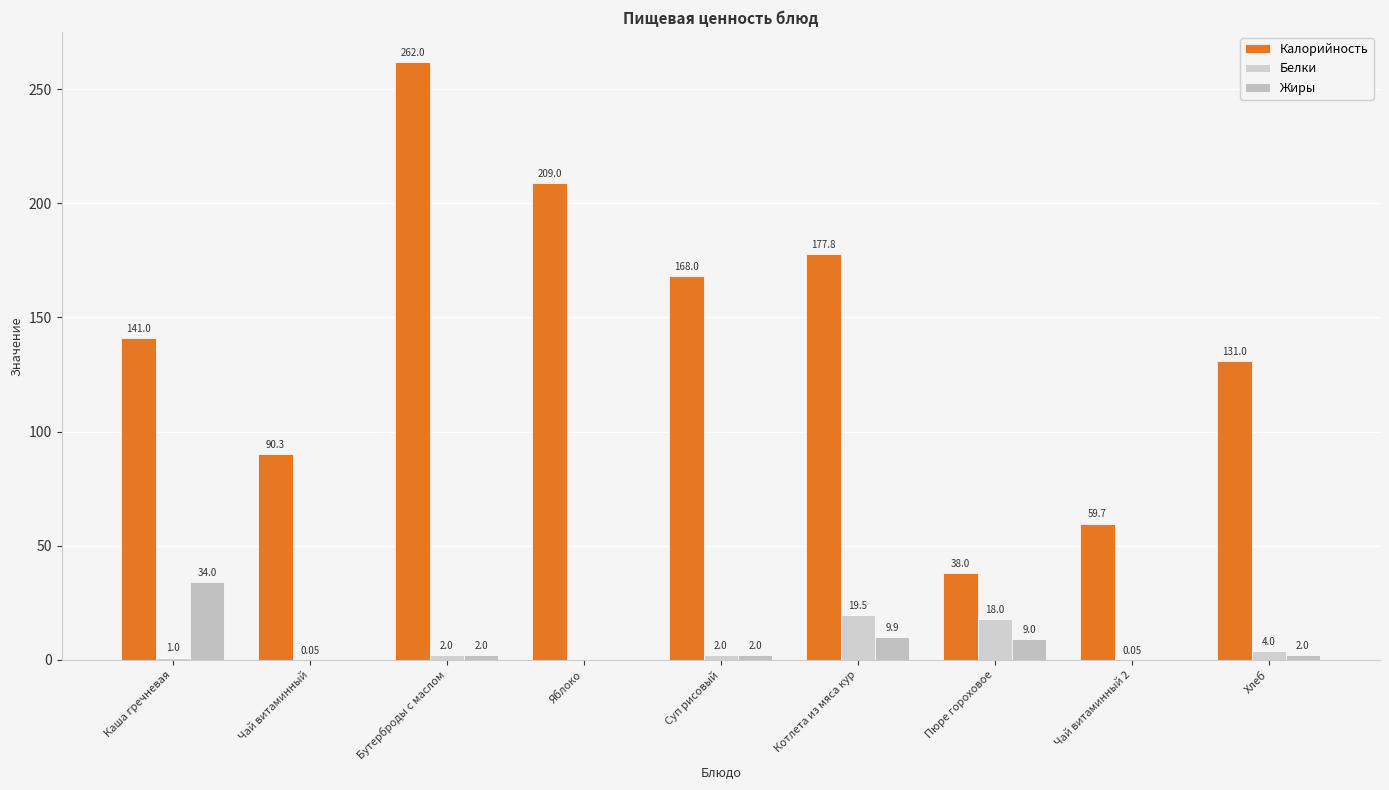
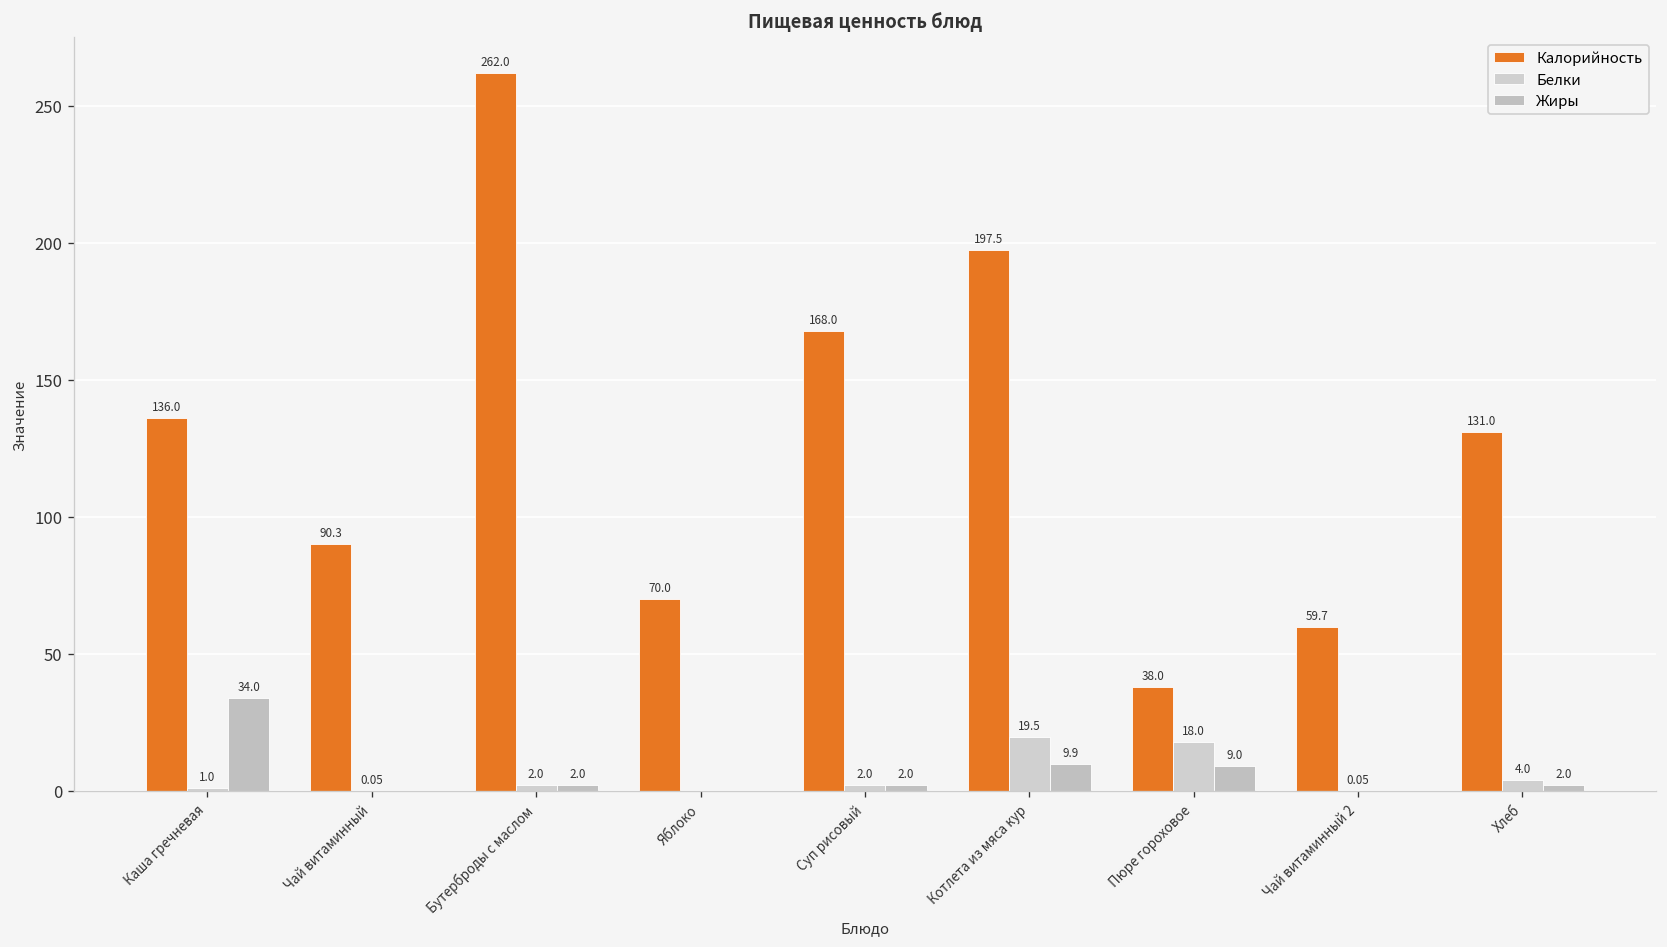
  {
    "Калорийность": {
-     "Каша гречневая": 141.0,
+     "Каша гречневая": 136.0,
      "Чай витаминный": 90.3,
      "Бутерброды с маслом": 262.0,
-     "Яблоко": 209.0,
+     "Яблоко": 70.0,
      "Суп рисовый": 168.0,
-     "Котлета из мяса кур": 177.8,
+     "Котлета из мяса кур": 197.5,
      "Пюре гороховое": 38.0,
      "Чай витаминный 2": 59.7,
      "Хлеб": 131.0
    }
  }
